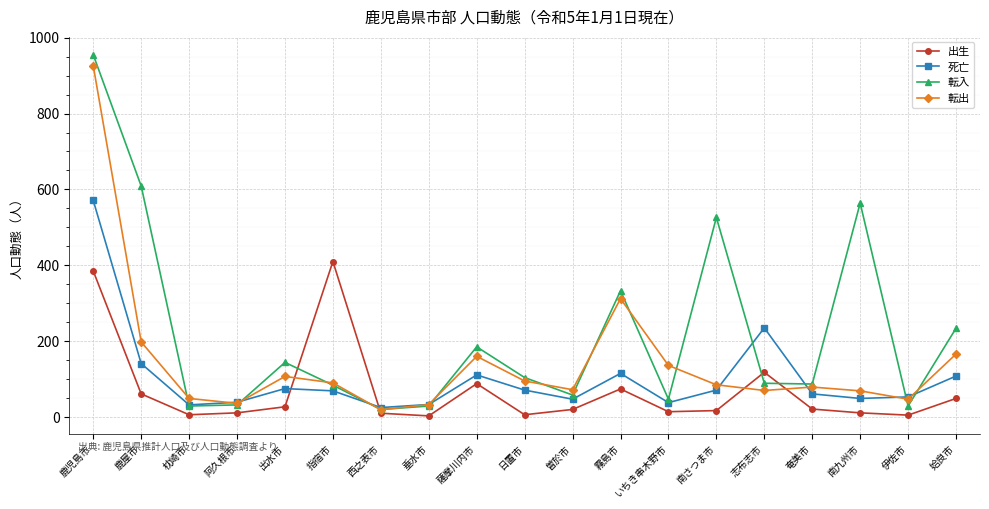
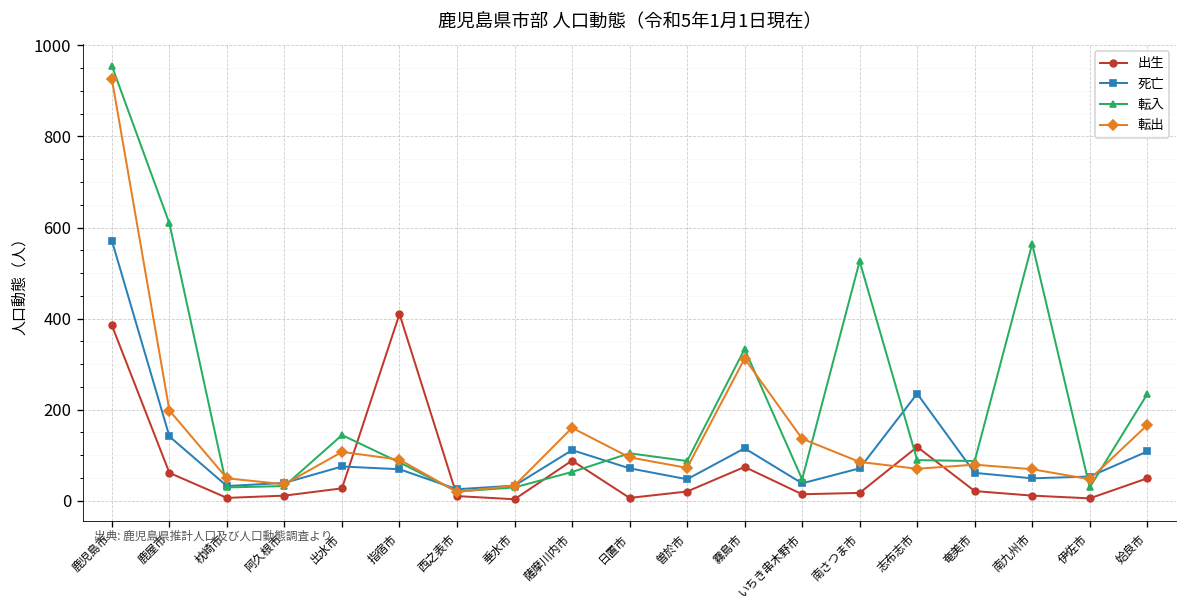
  {
    "出生": {
      "鹿児島市": 390,
      "鹿屋市": 60,
      "枕崎市": 10,
      "阿久根市": 10,
      "出水市": 30,
      "指宿市": 410,
      "西之表市": 10,
      "垂水市": 0,
      "薩摩川内市": 90,
      "日置市": 10,
      "曽於市": 20,
      "霧島市": 70,
      "いちき串木野市": 10,
      "南さつま市": 20,
      "志布志市": 120,
      "奄美市": 20,
      "南九州市": 10,
      "伊佐市": 10,
      "姶良市": 50
    },
    "死亡": {
      "鹿児島市": 570,
      "鹿屋市": 140,
      "出水市": 80,
      "指宿市": 70,
      "薩摩川内市": 110,
      "日置市": 70,
      "曽於市": 50,
      "霧島市": 120,
      "いちき串木野市": 40,
      "南さつま市": 70,
      "志布志市": 240,
      "奄美市": 60,
      "南九州市": 50,
      "姶良市": 110
    },
    "転入": {
      "鹿児島市": 960,
      "鹿屋市": 610,
      "出水市": 140,
-     "薩摩川内市": 190,
+     "薩摩川内市": 60,
      "日置市": 100,
-     "曽於市": 60,
+     "曽於市": 90,
      "霧島市": 330,
      "いちき串木野市": 50,
      "南さつま市": 530,
      "志布志市": 90,
      "奄美市": 90,
      "南九州市": 560,
      "伊佐市": 30,
      "姶良市": 230
    },
    "転出": {
      "鹿児島市": 930,
      "鹿屋市": 200,
      "枕崎市": 50,
      "出水市": 110,
      "薩摩川内市": 160,
      "日置市": 100,
      "曽於市": 70,
      "霧島市": 310,
      "いちき串木野市": 140,
      "南さつま市": 90,
      "志布志市": 70,
      "奄美市": 80,
      "南九州市": 70,
      "姶良市": 170
    }
  }
